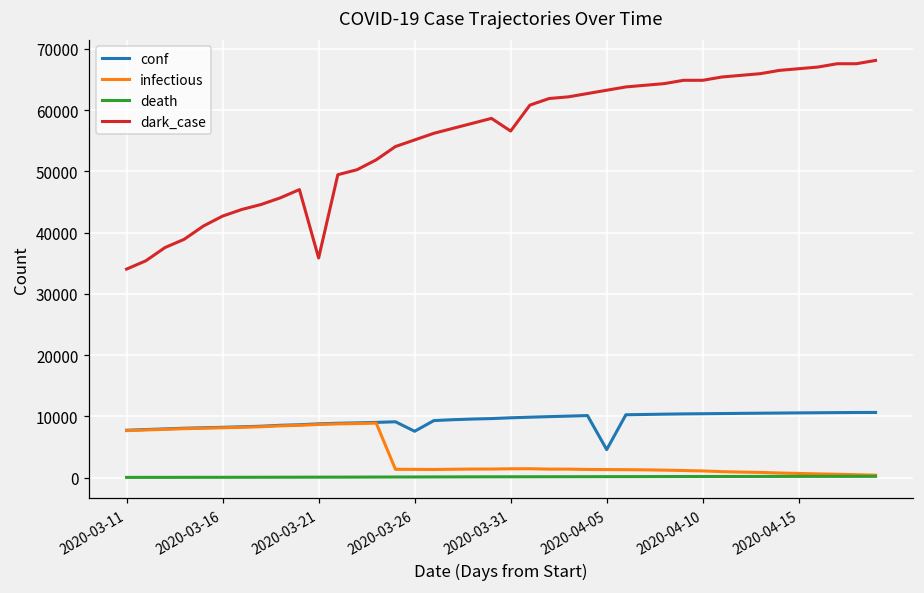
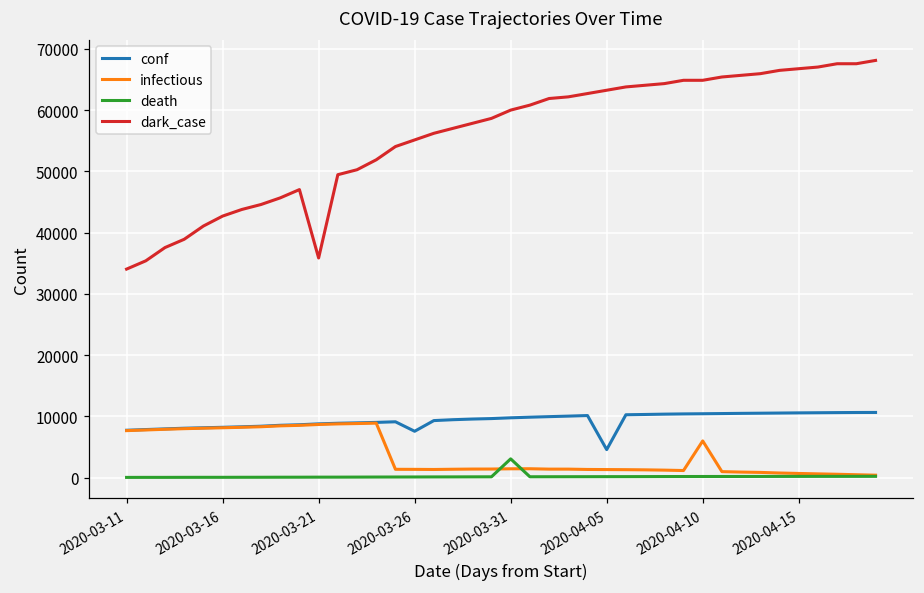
  {
    "conf": {
      "2020-03-26": 8000,
      "2020-03-31": 10000,
      "2020-04-05": 5000,
      "2020-04-10": 10000,
      "2020-04-15": 11000
    },
    "infectious": {
      "2020-03-26": 1000,
      "2020-03-31": 1000,
      "2020-04-05": 1000,
-     "2020-04-10": 1000,
+     "2020-04-10": 6000,
      "2020-04-15": 1000
    },
    "death": {
      "2020-03-11": 0,
      "2020-03-16": 0,
      "2020-03-21": 0,
      "2020-03-26": 0,
-     "2020-03-31": 0,
+     "2020-03-31": 3000,
      "2020-04-05": 0,
      "2020-04-10": 0,
      "2020-04-15": 0
    },
    "dark_case": {
      "2020-03-11": 34000,
      "2020-03-16": 43000,
      "2020-03-21": 36000,
      "2020-03-26": 55000,
-     "2020-03-31": 57000,
+     "2020-03-31": 60000,
      "2020-04-05": 63000,
      "2020-04-10": 65000,
      "2020-04-15": 67000
    }
  }
